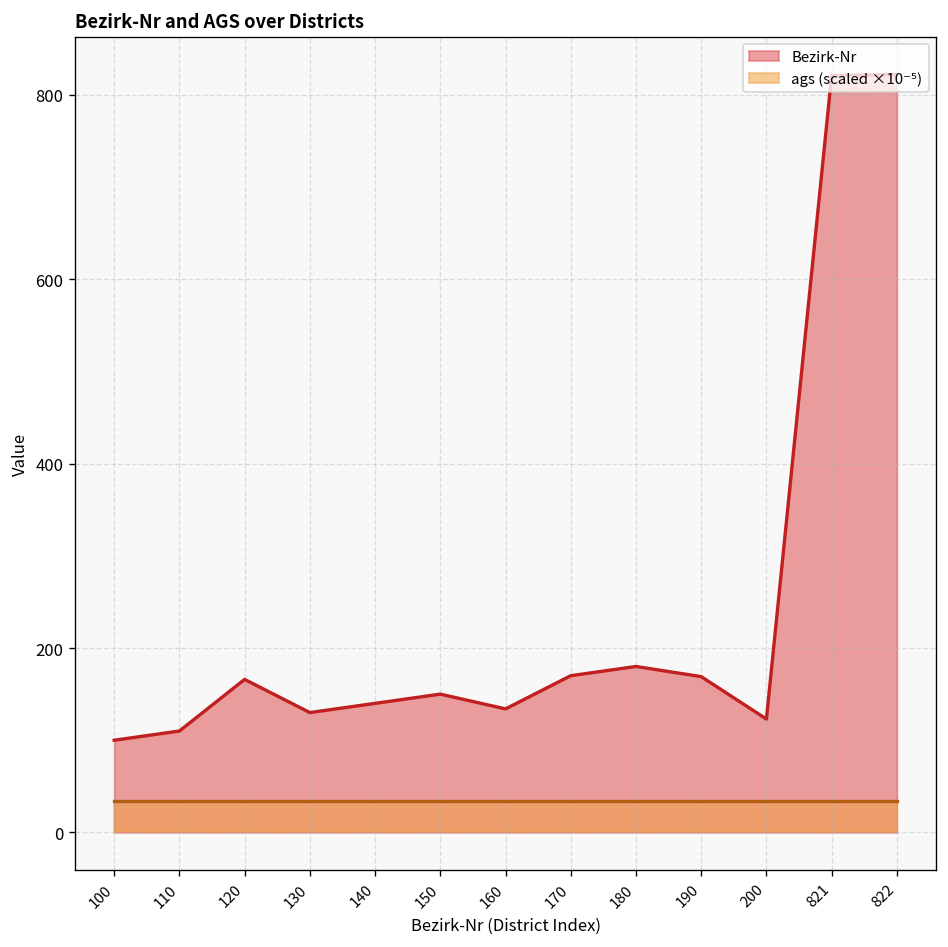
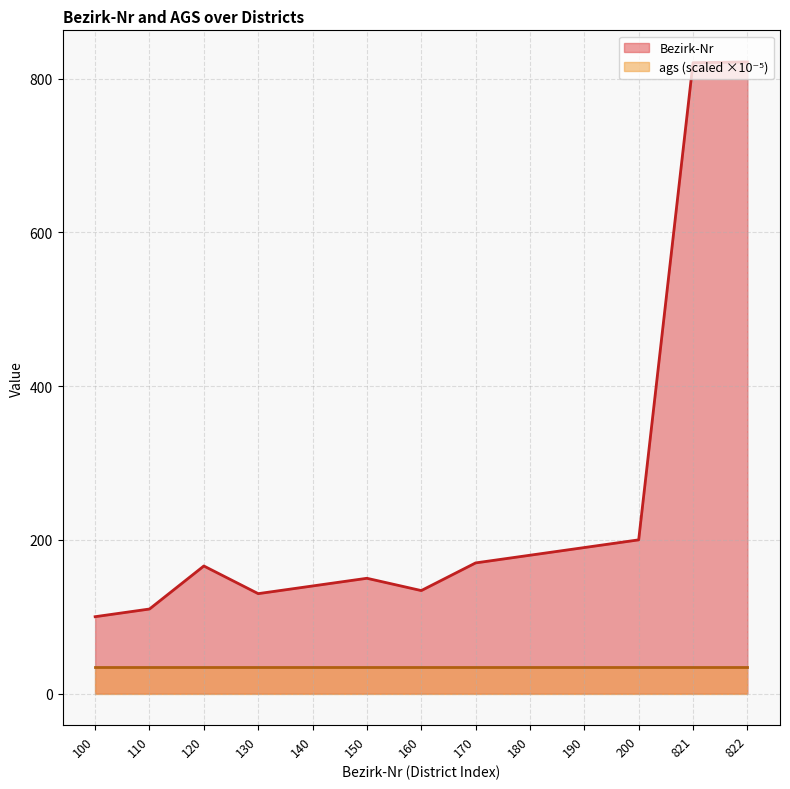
  {
    "Bezirk-Nr": {
      "100": 100,
      "110": 110,
      "120": 170,
      "130": 130,
      "140": 140,
      "150": 150,
      "160": 130,
      "170": 170,
      "180": 180,
-     "190": 170,
-     "200": 120
+     "190": 190,
+     "200": 200
    },
    "ags (scaled ×10⁻⁵)": {
      "100": 30,
      "110": 30,
      "120": 30,
      "130": 30,
      "140": 30,
      "150": 30,
      "160": 30,
      "170": 30,
      "180": 30,
      "190": 30,
      "200": 30,
      "821": 30,
      "822": 30
    }
  }
